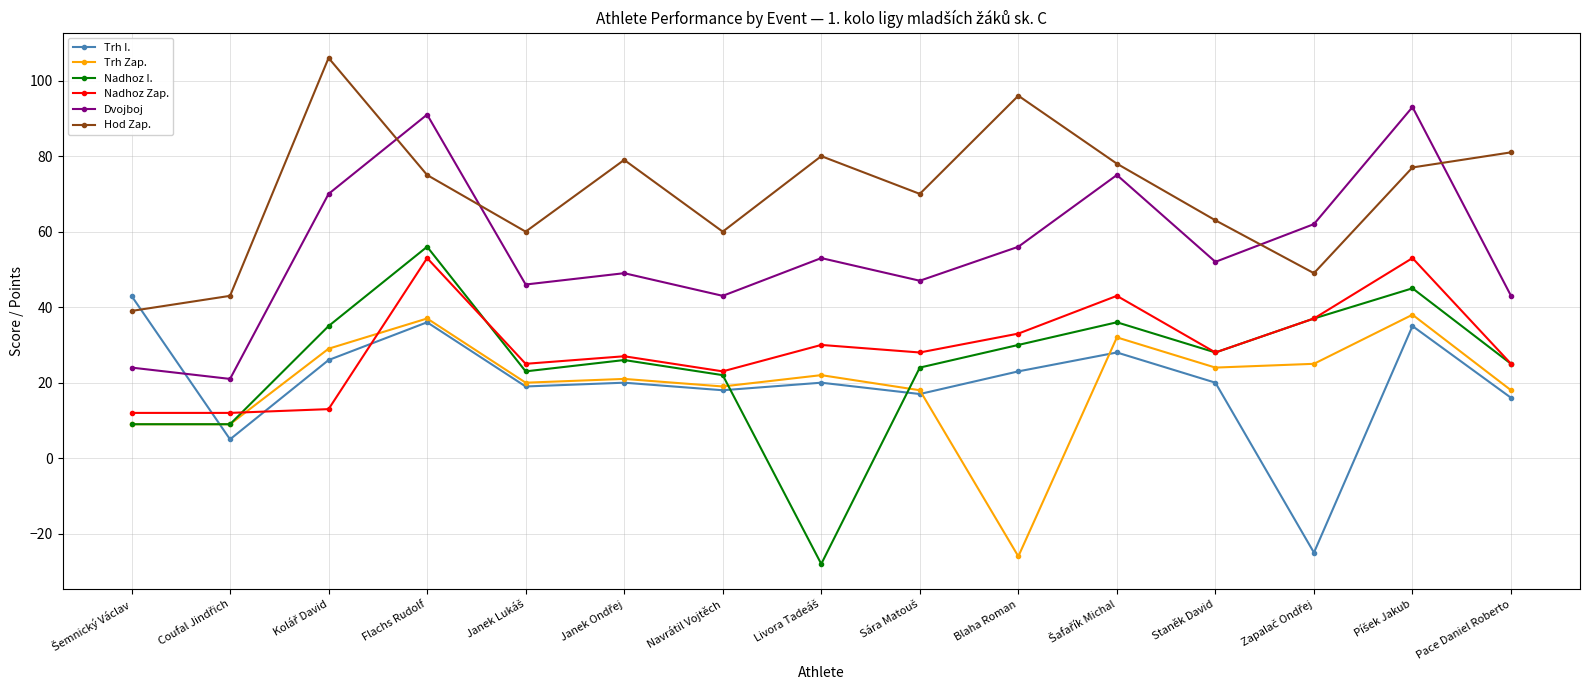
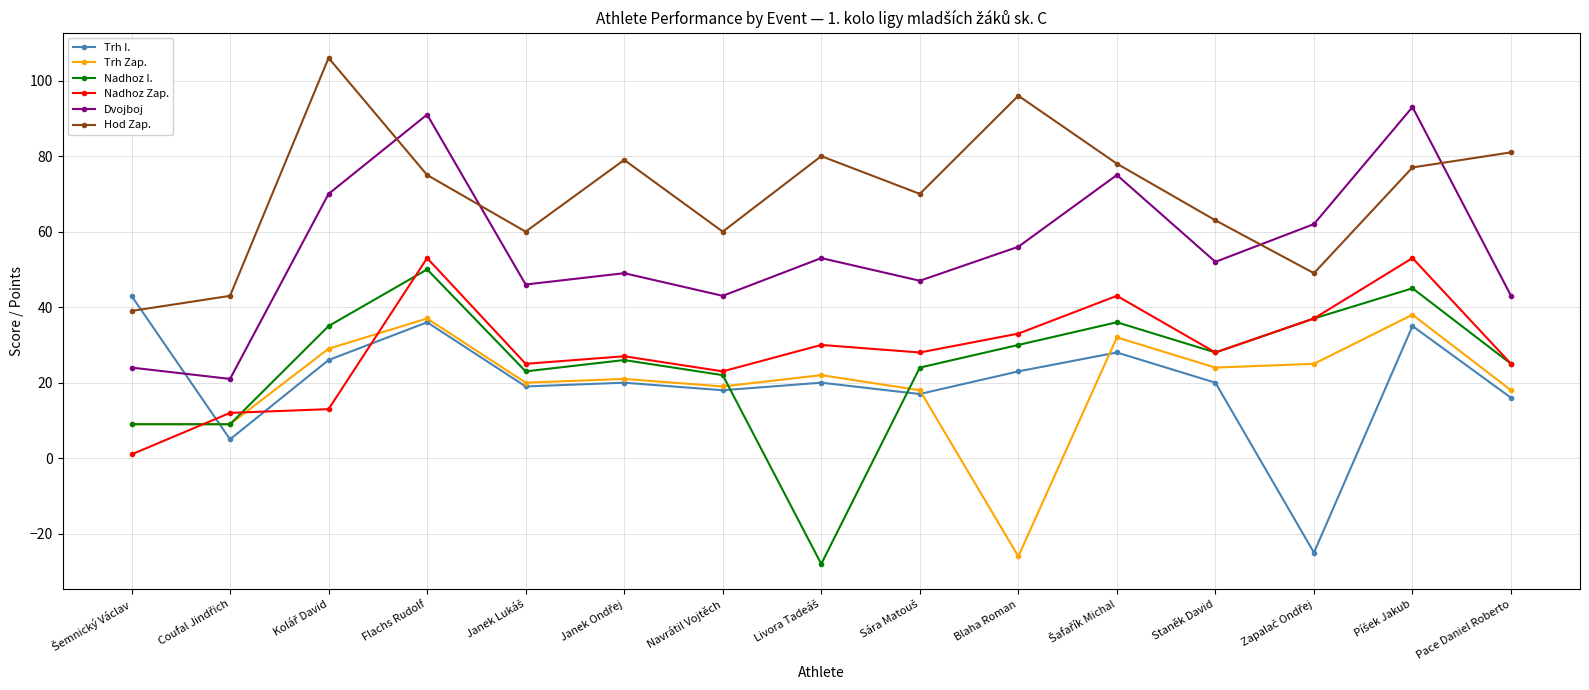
  {
    "Trh I.": {
      "Šemnický Václav": 43,
      "Coufal Jindřich": 5,
      "Kolář David": 26,
      "Flachs Rudolf": 36,
      "Janek Lukáš": 19,
      "Janek Ondřej": 20,
      "Navrátil Vojtěch": 18,
      "Livora Tadeáš": 20,
      "Sára Matouš": 17,
      "Blaha Roman": 23,
      "Šafařík Michal": 28,
      "Staněk David": 20,
      "Zapalač Ondřej": -25,
      "Píšek Jakub": 35,
      "Pace Daniel Roberto": 16
    },
    "Trh Zap.": {
      "Kolář David": 29,
      "Flachs Rudolf": 37,
      "Janek Lukáš": 20,
      "Janek Ondřej": 21,
      "Navrátil Vojtěch": 19,
      "Livora Tadeáš": 22,
      "Sára Matouš": 18,
      "Blaha Roman": -26,
      "Šafařík Michal": 32,
      "Staněk David": 24,
      "Zapalač Ondřej": 25,
      "Píšek Jakub": 38,
      "Pace Daniel Roberto": 18
    },
    "Nadhoz I.": {
      "Kolář David": 35,
-     "Flachs Rudolf": 56,
+     "Flachs Rudolf": 50,
      "Janek Lukáš": 23,
      "Janek Ondřej": 26,
      "Navrátil Vojtěch": 22,
      "Livora Tadeáš": -28,
      "Sára Matouš": 24,
      "Blaha Roman": 30,
      "Šafařík Michal": 36,
      "Píšek Jakub": 45
    },
    "Nadhoz Zap.": {
-     "Šemnický Václav": 12,
+     "Šemnický Václav": 1,
      "Coufal Jindřich": 12,
      "Kolář David": 13,
      "Flachs Rudolf": 53,
      "Janek Lukáš": 25,
      "Janek Ondřej": 27,
      "Navrátil Vojtěch": 23,
      "Livora Tadeáš": 30,
      "Sára Matouš": 28,
      "Blaha Roman": 33,
      "Šafařík Michal": 43,
      "Píšek Jakub": 53
    },
    "Dvojboj": {
      "Šemnický Václav": 24,
      "Coufal Jindřich": 21,
      "Kolář David": 70,
      "Flachs Rudolf": 91,
      "Janek Lukáš": 46,
      "Janek Ondřej": 49,
      "Navrátil Vojtěch": 43,
      "Livora Tadeáš": 53,
      "Sára Matouš": 47,
      "Blaha Roman": 56,
      "Šafařík Michal": 75,
      "Staněk David": 52,
      "Zapalač Ondřej": 62,
      "Píšek Jakub": 93,
      "Pace Daniel Roberto": 43
    },
    "Hod Zap.": {
      "Šemnický Václav": 39,
      "Coufal Jindřich": 43,
      "Kolář David": 106,
      "Flachs Rudolf": 75,
      "Janek Lukáš": 60,
      "Janek Ondřej": 79,
      "Navrátil Vojtěch": 60,
      "Livora Tadeáš": 80,
      "Sára Matouš": 70,
      "Blaha Roman": 96,
      "Šafařík Michal": 78,
      "Staněk David": 63,
      "Zapalač Ondřej": 49,
      "Píšek Jakub": 77,
      "Pace Daniel Roberto": 81
    }
  }
